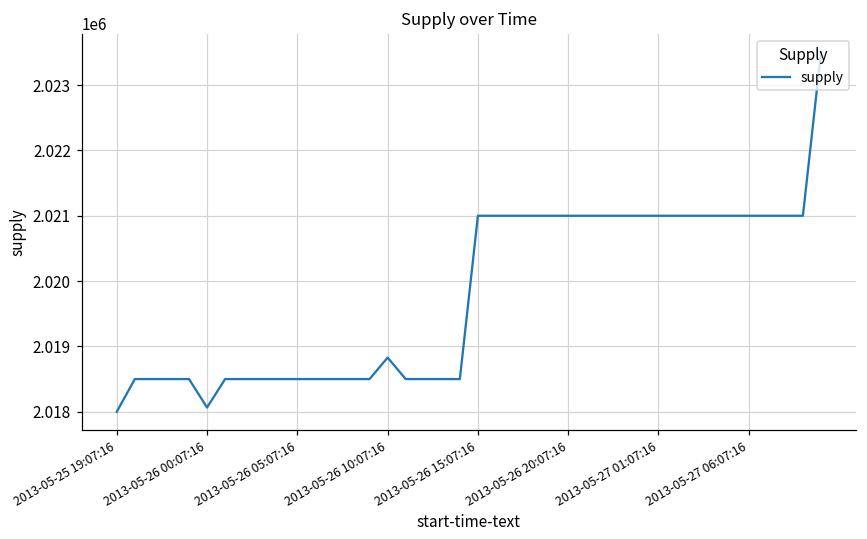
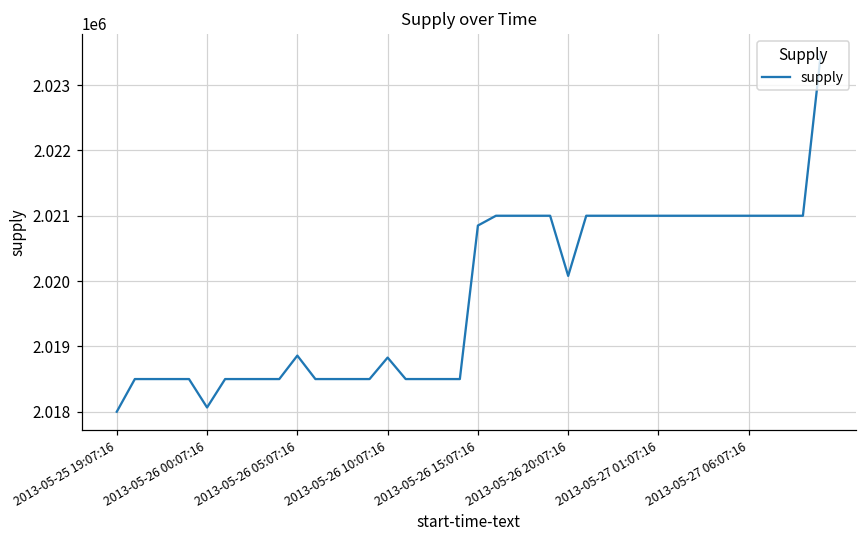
  {
    "2013-05-25 19:07:16": 2018000,
    "2013-05-26 00:07:16": 2018100,
-   "2013-05-26 05:07:16": 2018500,
+   "2013-05-26 05:07:16": 2018900,
    "2013-05-26 10:07:16": 2018800,
-   "2013-05-26 15:07:16": 2021000,
-   "2013-05-26 20:07:16": 2021000,
+   "2013-05-26 15:07:16": 2020900,
+   "2013-05-26 20:07:16": 2020100,
    "2013-05-27 01:07:16": 2021000,
    "2013-05-27 06:07:16": 2021000
  }
